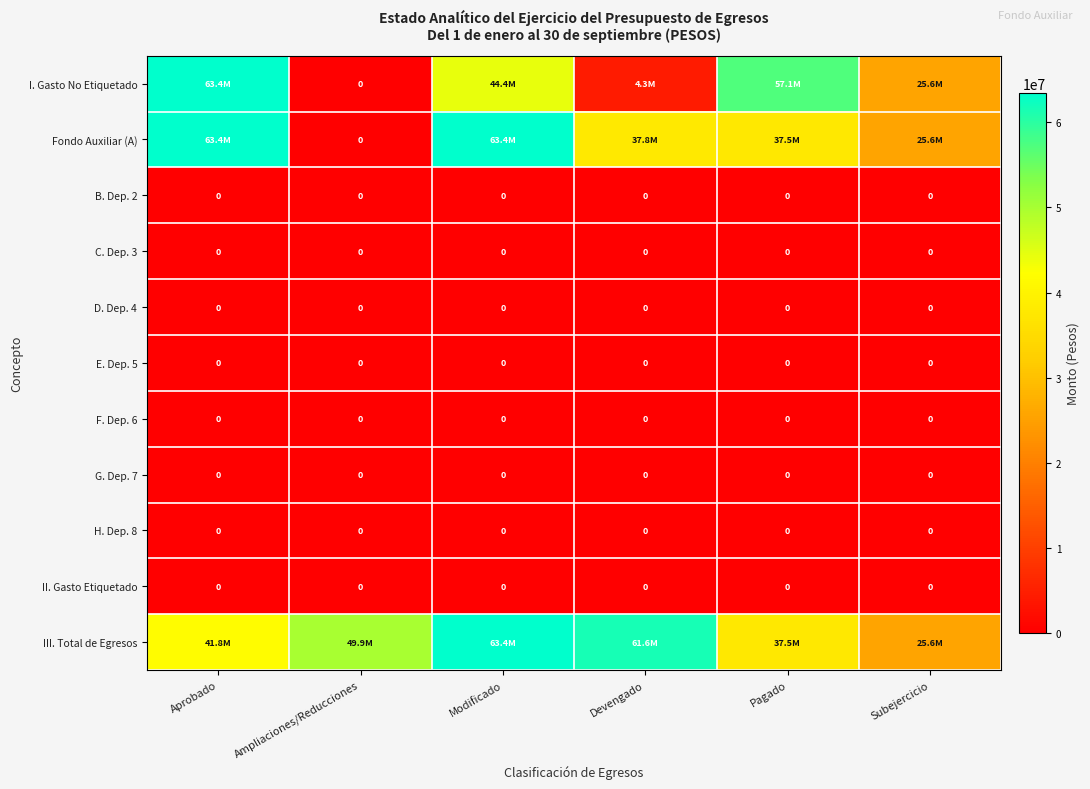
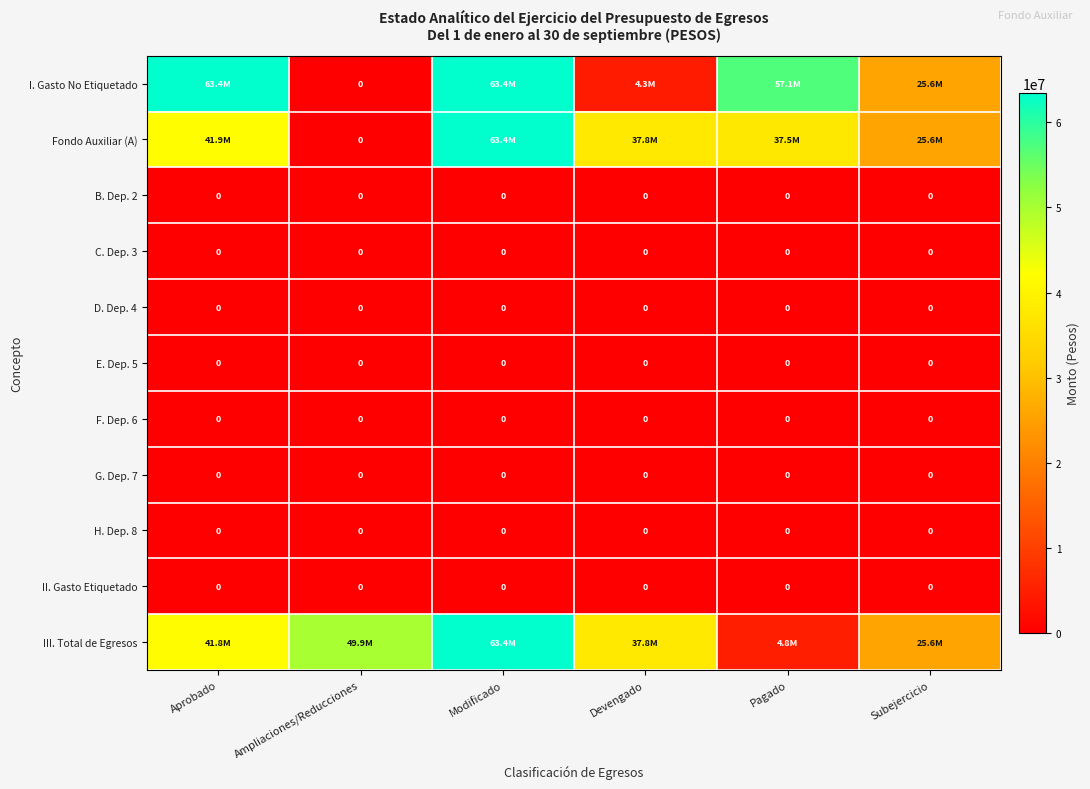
  {
    "I. Gasto No Etiquetado": {
      "Aprobado": "63.4M",
      "Ampliaciones/Reducciones": "0",
-     "Modificado": "44.4M",
+     "Modificado": "63.4M",
      "Devengado": "4.3M",
      "Pagado": "57.1M",
      "Subejercicio": "25.6M"
    },
    "Fondo Auxiliar (A)": {
-     "Aprobado": "63.4M",
+     "Aprobado": "41.9M",
      "Ampliaciones/Reducciones": "0",
      "Modificado": "63.4M",
      "Devengado": "37.8M",
      "Pagado": "37.5M",
      "Subejercicio": "25.6M"
    },
    "B. Dep. 2": {
      "Aprobado": "0",
      "Ampliaciones/Reducciones": "0",
      "Modificado": "0",
      "Devengado": "0",
      "Pagado": "0",
      "Subejercicio": "0"
    },
    "C. Dep. 3": {
      "Aprobado": "0",
      "Ampliaciones/Reducciones": "0",
      "Modificado": "0",
      "Devengado": "0",
      "Pagado": "0",
      "Subejercicio": "0"
    },
    "D. Dep. 4": {
      "Aprobado": "0",
      "Ampliaciones/Reducciones": "0",
      "Modificado": "0",
      "Devengado": "0",
      "Pagado": "0",
      "Subejercicio": "0"
    },
    "E. Dep. 5": {
      "Aprobado": "0",
      "Ampliaciones/Reducciones": "0",
      "Modificado": "0",
      "Devengado": "0",
      "Pagado": "0",
      "Subejercicio": "0"
    },
    "F. Dep. 6": {
      "Aprobado": "0",
      "Ampliaciones/Reducciones": "0",
      "Modificado": "0",
      "Devengado": "0",
      "Pagado": "0",
      "Subejercicio": "0"
    },
    "G. Dep. 7": {
      "Aprobado": "0",
      "Ampliaciones/Reducciones": "0",
      "Modificado": "0",
      "Devengado": "0",
      "Pagado": "0",
      "Subejercicio": "0"
    },
    "H. Dep. 8": {
      "Aprobado": "0",
      "Ampliaciones/Reducciones": "0",
      "Modificado": "0",
      "Devengado": "0",
      "Pagado": "0",
      "Subejercicio": "0"
    },
    "II. Gasto Etiquetado": {
      "Aprobado": "0",
      "Ampliaciones/Reducciones": "0",
      "Modificado": "0",
      "Devengado": "0",
      "Pagado": "0",
      "Subejercicio": "0"
    },
    "III. Total de Egresos": {
      "Aprobado": "41.8M",
      "Ampliaciones/Reducciones": "49.9M",
      "Modificado": "63.4M",
-     "Devengado": "61.6M",
-     "Pagado": "37.5M",
+     "Devengado": "37.8M",
+     "Pagado": "4.8M",
      "Subejercicio": "25.6M"
    }
  }
